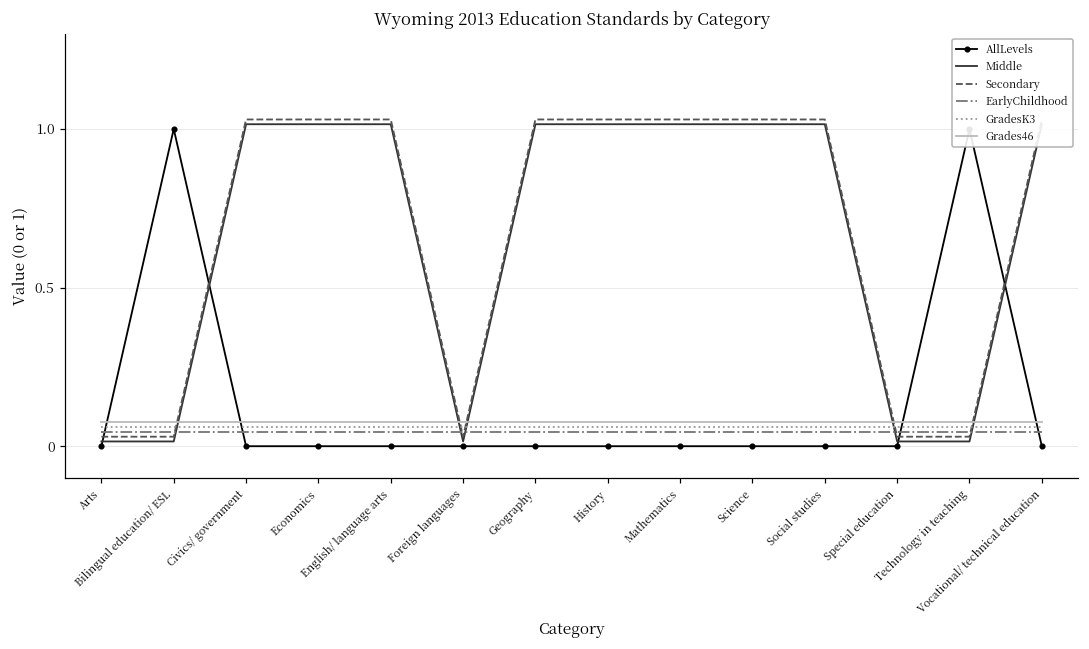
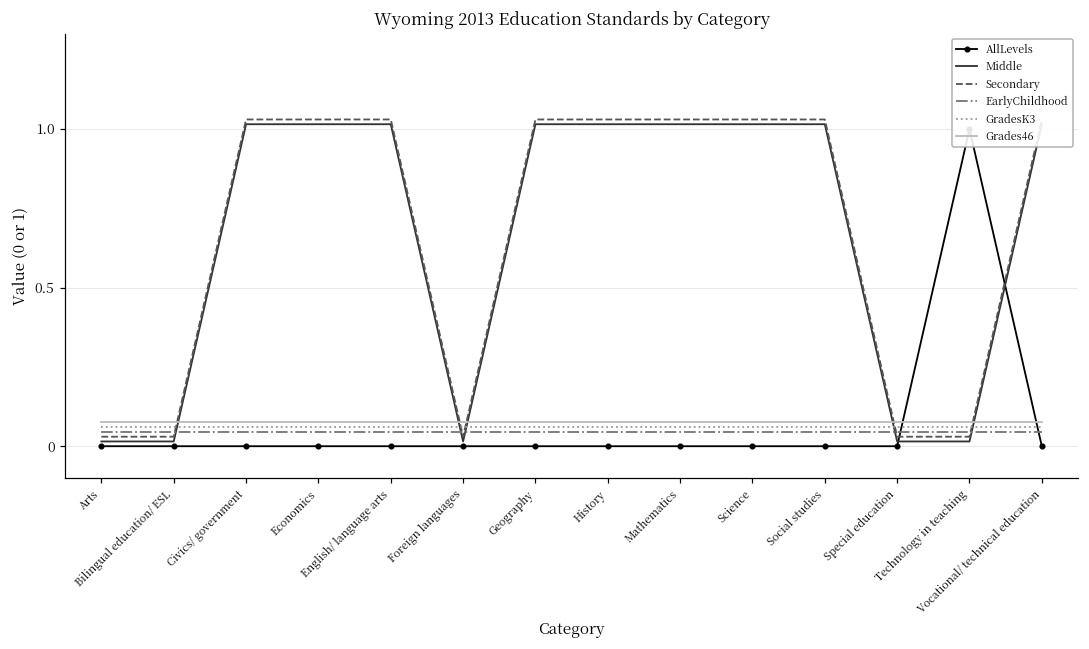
  {
    "AllLevels": {
      "Arts": 0,
-     "Bilingual education/ ESL": 1,
+     "Bilingual education/ ESL": 0,
      "Civics/ government": 0,
      "Economics": 0,
      "English/ language arts": 0,
      "Foreign languages": 0,
      "Geography": 0,
      "History": 0,
      "Mathematics": 0,
      "Science": 0,
      "Social studies": 0,
      "Special education": 0,
      "Vocational/ technical education": 0
    }
  }
